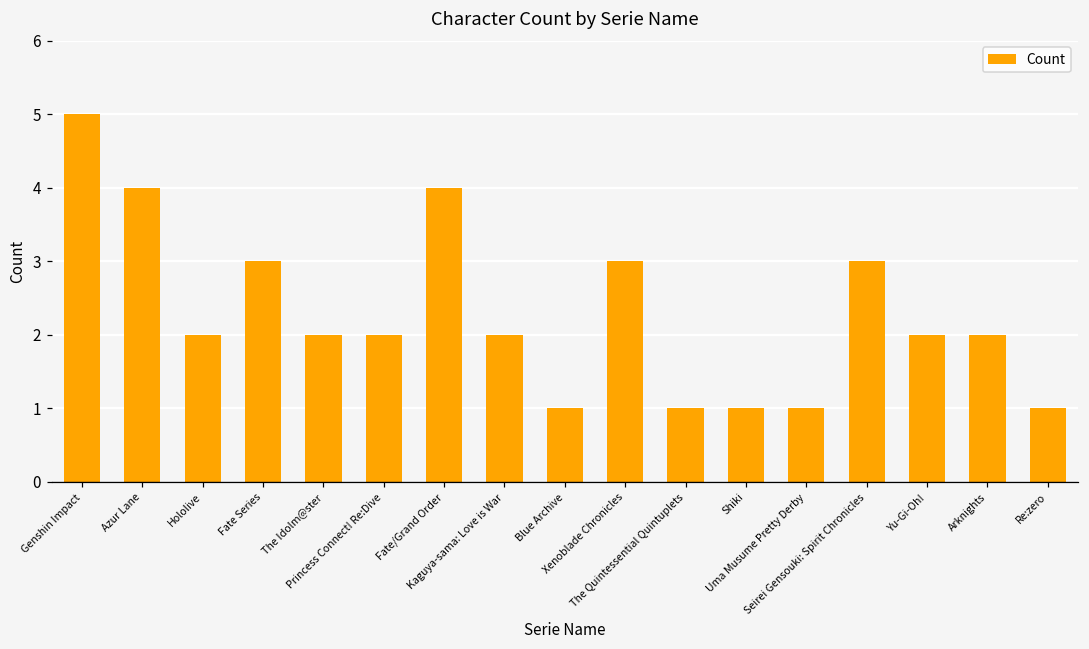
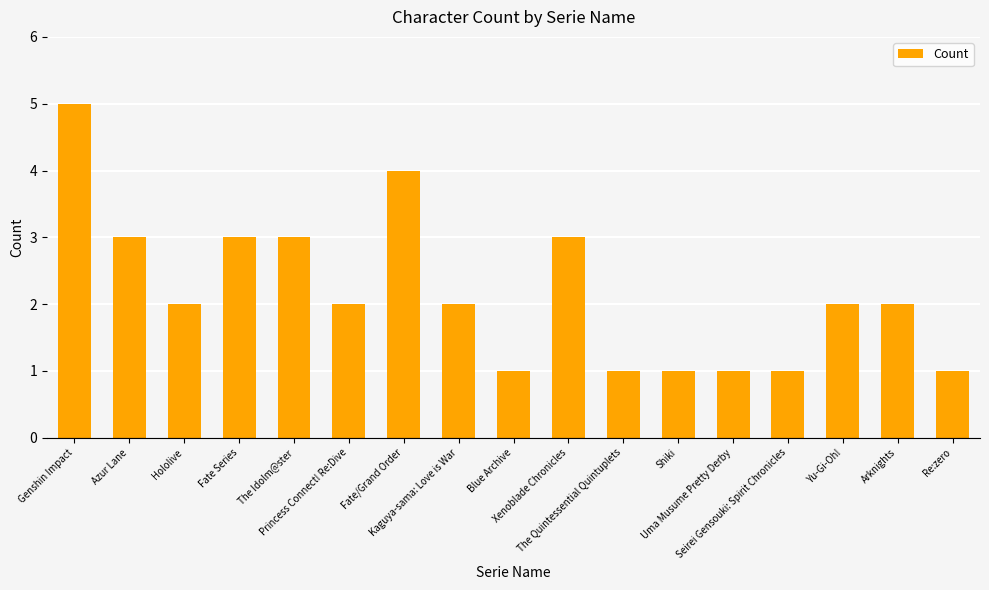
  {
    "Genshin Impact": 5,
-   "Azur Lane": 4,
+   "Azur Lane": 3,
    "Hololive": 2,
    "Fate Series": 3,
-   "The Idolm@ster": 2,
+   "The Idolm@ster": 3,
    "Princess Connect! Re:Dive": 2,
    "Fate/Grand Order": 4,
    "Kaguya-sama: Love is War": 2,
    "Blue Archive": 1,
    "Xenoblade Chronicles": 3,
    "The Quintessential Quintuplets": 1,
    "Shiki": 1,
    "Uma Musume Pretty Derby": 1,
-   "Seirei Gensouki: Spirit Chronicles": 3,
+   "Seirei Gensouki: Spirit Chronicles": 1,
    "Yu-Gi-Oh!": 2,
    "Arknights": 2,
    "Re:zero": 1
  }
